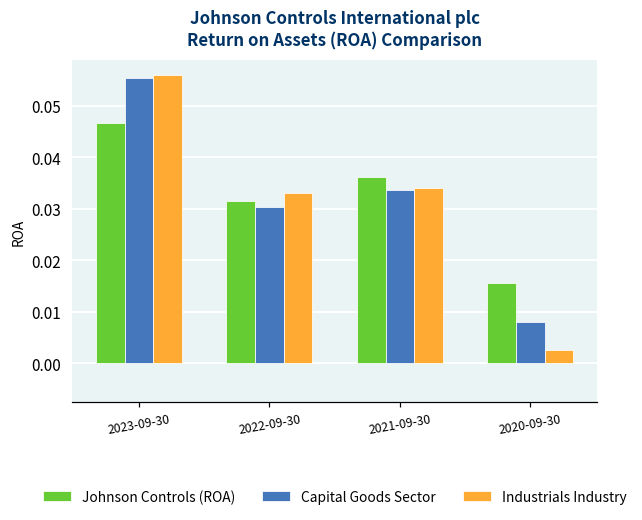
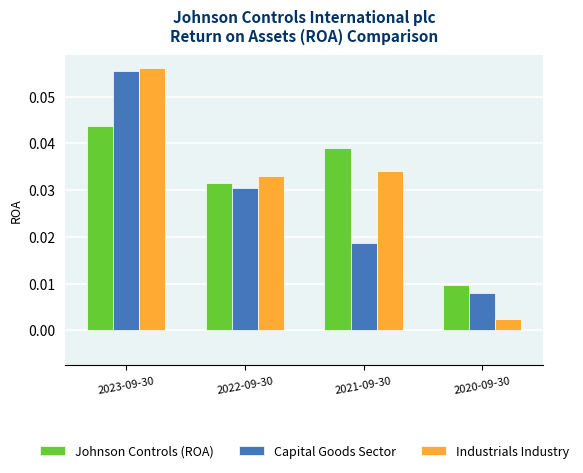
  {
    "Johnson Controls (ROA)": {
-     "2023-09-30": 0.047,
+     "2023-09-30": 0.044,
      "2022-09-30": 0.032,
-     "2021-09-30": 0.036,
-     "2020-09-30": 0.016
+     "2021-09-30": 0.039,
+     "2020-09-30": 0.010
    },
    "Capital Goods Sector": {
      "2023-09-30": 0.055,
      "2022-09-30": 0.030,
-     "2021-09-30": 0.034,
+     "2021-09-30": 0.019,
      "2020-09-30": 0.008
    },
    "Industrials Industry": {
      "2023-09-30": 0.056,
      "2022-09-30": 0.033,
      "2021-09-30": 0.034,
      "2020-09-30": 0.003
    }
  }
